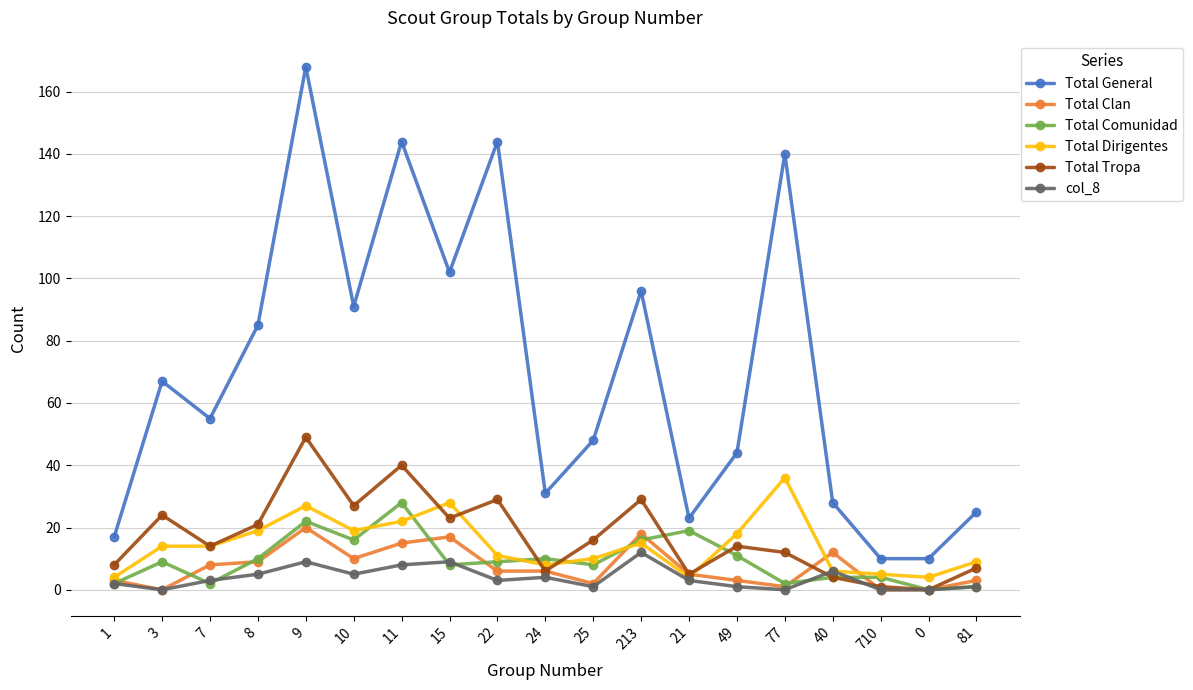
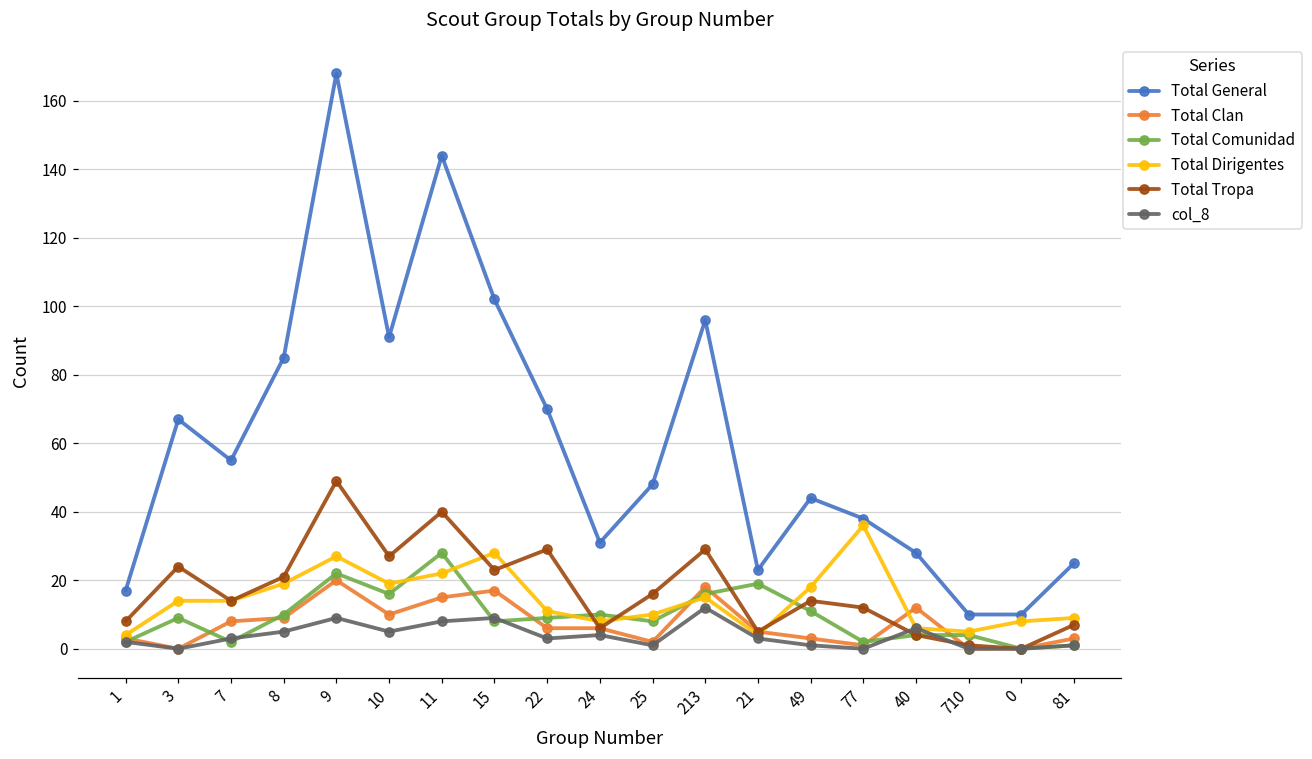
  {
    "Total General": {
      "1": 17,
      "3": 67,
      "7": 55,
      "8": 85,
      "9": 168,
      "10": 91,
      "11": 144,
      "15": 102,
-     "22": 144,
+     "22": 70,
      "24": 31,
      "25": 48,
      "213": 96,
      "21": 23,
      "49": 44,
-     "77": 140,
+     "77": 38,
      "40": 28,
      "710": 10,
      "0": 10,
      "81": 25
    },
    "Total Clan": {
      "1": 3,
      "7": 8,
      "8": 9,
      "9": 20,
      "10": 10,
      "11": 15,
      "15": 17,
      "22": 6,
      "25": 2,
      "213": 18,
      "49": 3,
      "77": 1,
      "40": 12,
      "81": 3
    },
    "Total Comunidad": {
      "3": 9,
      "7": 2,
      "8": 10,
      "9": 22,
      "10": 16,
      "11": 28,
      "15": 8,
      "22": 9,
      "24": 10,
      "25": 8,
      "213": 16,
      "21": 19,
      "49": 11,
      "77": 2,
      "710": 4
    },
    "Total Dirigentes": {
      "1": 4,
      "3": 14,
      "8": 19,
      "9": 27,
      "10": 19,
      "11": 22,
      "15": 28,
      "22": 11,
      "24": 8,
      "25": 10,
      "213": 15,
      "21": 4,
      "49": 18,
      "77": 36,
      "710": 5,
-     "0": 4,
+     "0": 8,
      "81": 9
    },
    "Total Tropa": {
      "1": 8,
      "3": 24,
      "8": 21,
      "9": 49,
      "10": 27,
      "11": 40,
      "15": 23,
      "22": 29,
      "25": 16,
      "213": 29,
      "49": 14,
      "77": 12,
      "710": 1,
      "81": 7
    },
    "col_8": {
      "7": 3,
      "8": 5,
      "9": 9,
      "10": 5,
      "11": 8,
      "15": 9,
      "22": 3,
      "24": 4,
      "25": 1,
      "213": 12,
      "21": 3,
      "49": 1,
      "77": 0
    }
  }
